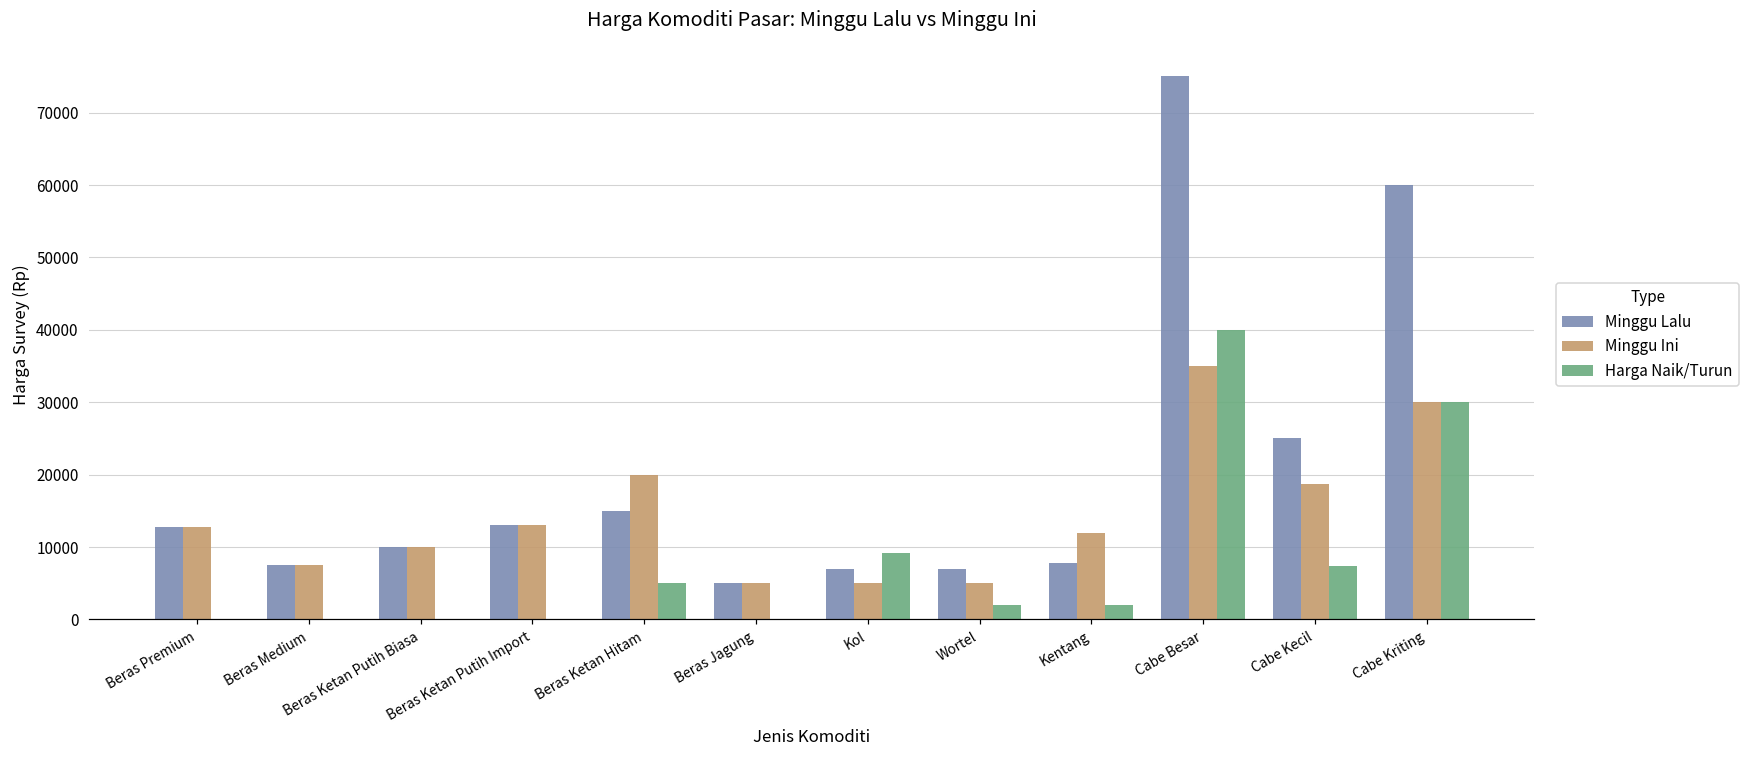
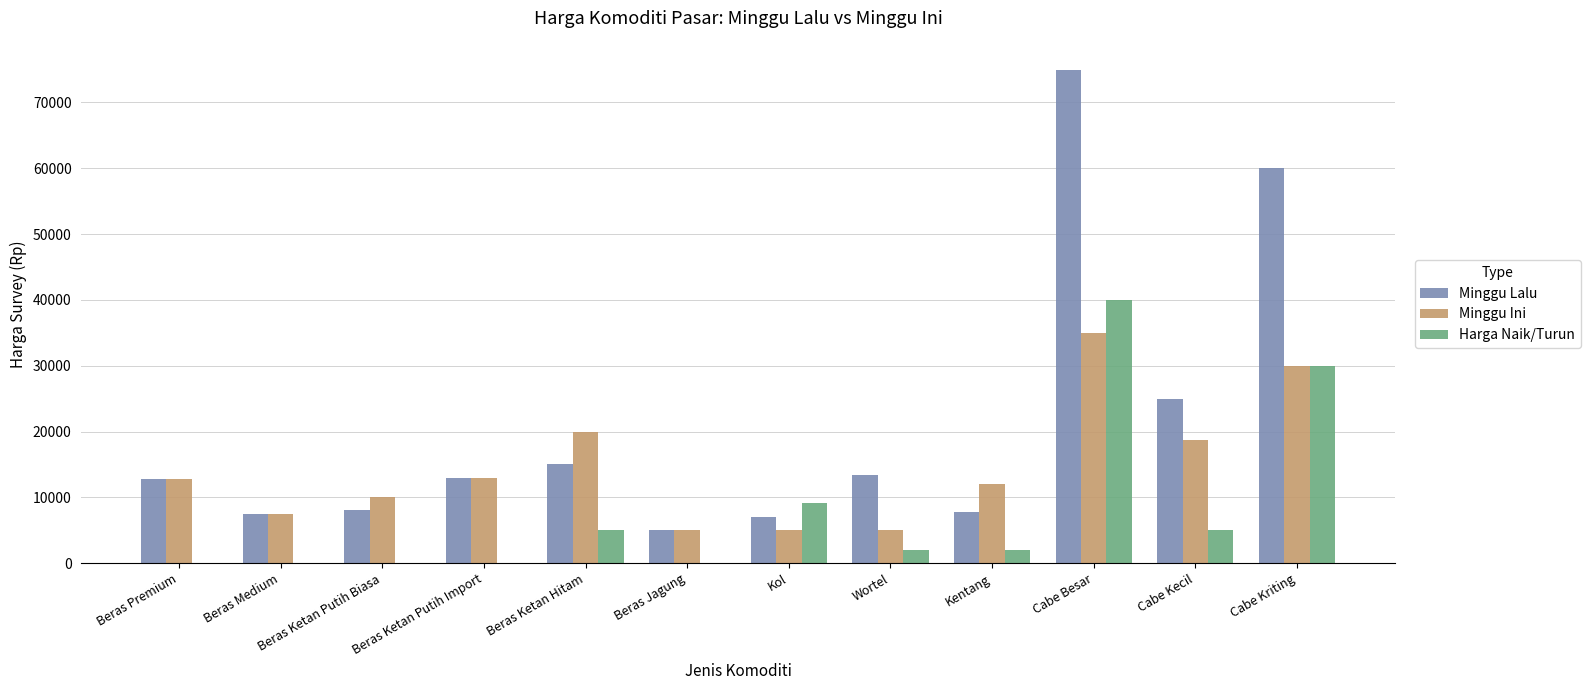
  {
    "Minggu Lalu": {
      "Beras Premium": 13000,
      "Beras Medium": 8000,
-     "Beras Ketan Putih Biasa": 10000,
+     "Beras Ketan Putih Biasa": 8000,
      "Beras Ketan Putih Import": 13000,
      "Beras Ketan Hitam": 15000,
      "Beras Jagung": 5000,
      "Kol": 7000,
-     "Wortel": 7000,
+     "Wortel": 13000,
      "Kentang": 8000,
      "Cabe Besar": 75000,
      "Cabe Kecil": 25000,
      "Cabe Kriting": 60000
    },
    "Minggu Ini": {
      "Beras Premium": 13000,
      "Beras Medium": 8000,
      "Beras Ketan Putih Biasa": 10000,
      "Beras Ketan Putih Import": 13000,
      "Beras Ketan Hitam": 20000,
      "Beras Jagung": 5000,
      "Kol": 5000,
      "Wortel": 5000,
      "Kentang": 12000,
      "Cabe Besar": 35000,
      "Cabe Kecil": 19000,
      "Cabe Kriting": 30000
    },
    "Harga Naik/Turun": {
      "Beras Premium": 0,
      "Beras Medium": 0,
      "Beras Ketan Putih Biasa": 0,
      "Beras Ketan Putih Import": 0,
      "Beras Ketan Hitam": 5000,
      "Beras Jagung": 0,
      "Kol": 9000,
      "Wortel": 2000,
      "Kentang": 2000,
      "Cabe Besar": 40000,
-     "Cabe Kecil": 7000,
+     "Cabe Kecil": 5000,
      "Cabe Kriting": 30000
    }
  }
